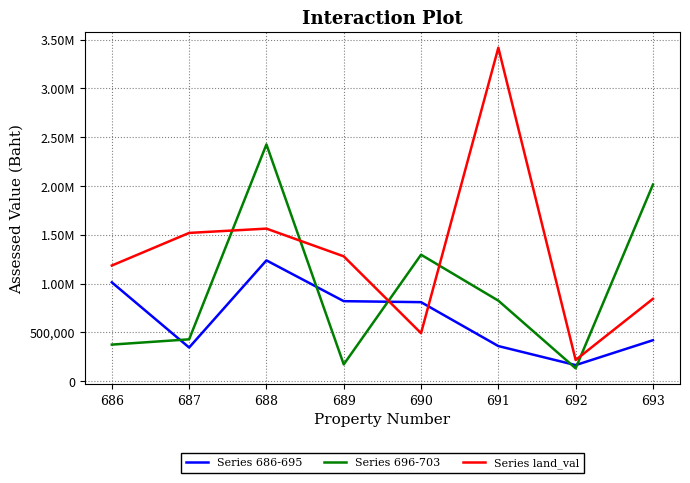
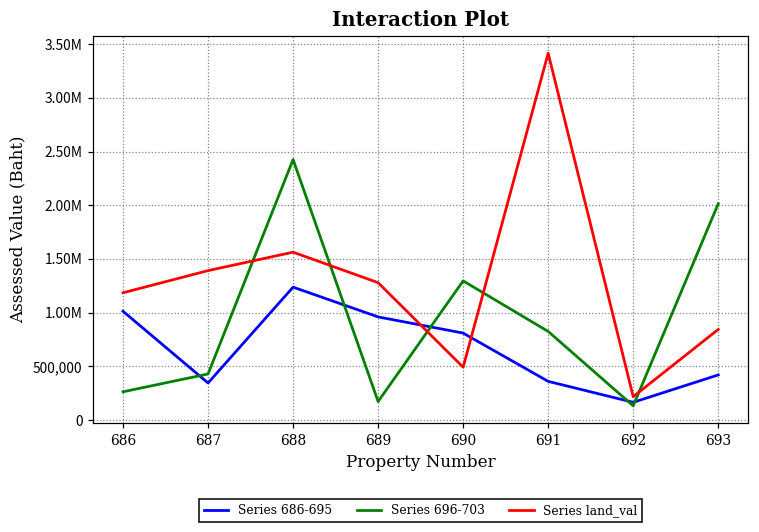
  {
    "Series 686-695": {
      "686": "1,000,000",
      "687": "300,000",
      "688": "1,200,000",
-     "689": "800,000",
+     "689": "1,000,000",
      "690": "800,000",
      "691": "400,000",
      "692": "200,000",
      "693": "400,000"
    },
    "Series 696-703": {
-     "686": "400,000",
+     "686": "300,000",
      "687": "400,000",
      "688": "2,400,000",
      "689": "200,000",
      "690": "1,300,000",
      "691": "800,000",
      "692": "100,000",
      "693": "2,000,000"
    },
    "Series land_val": {
      "686": "1,200,000",
-     "687": "1,500,000",
+     "687": "1,400,000",
      "688": "1,600,000",
      "689": "1,300,000",
      "690": "500,000",
      "691": "3,400,000",
      "692": "200,000",
      "693": "800,000"
    }
  }
